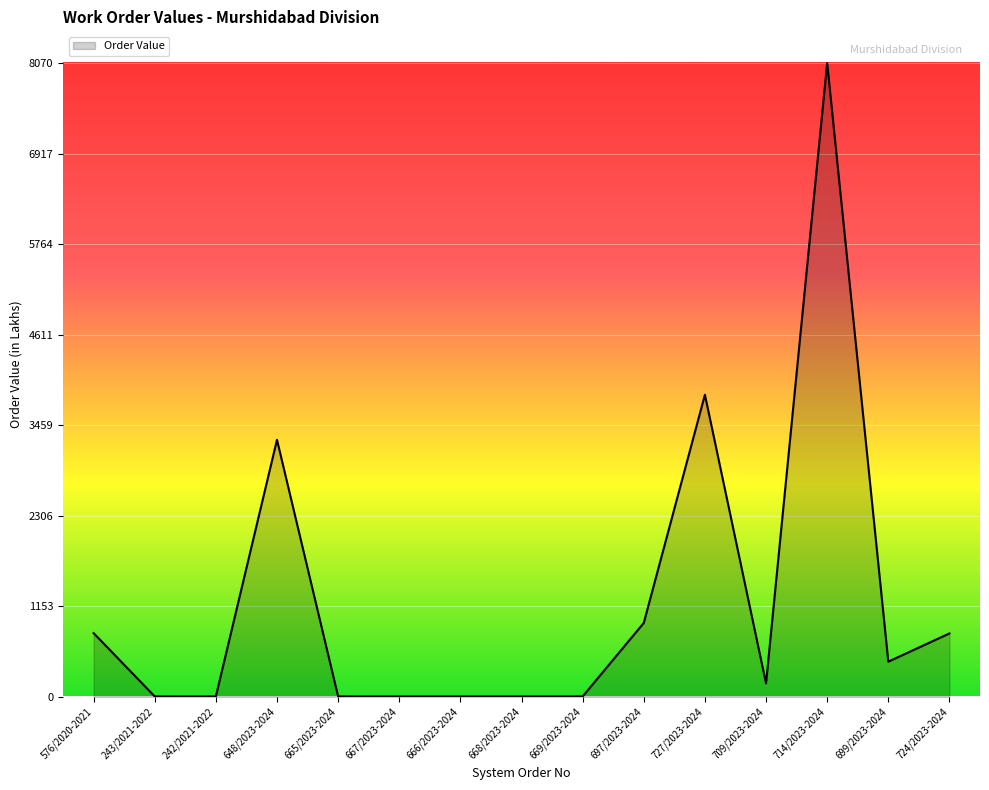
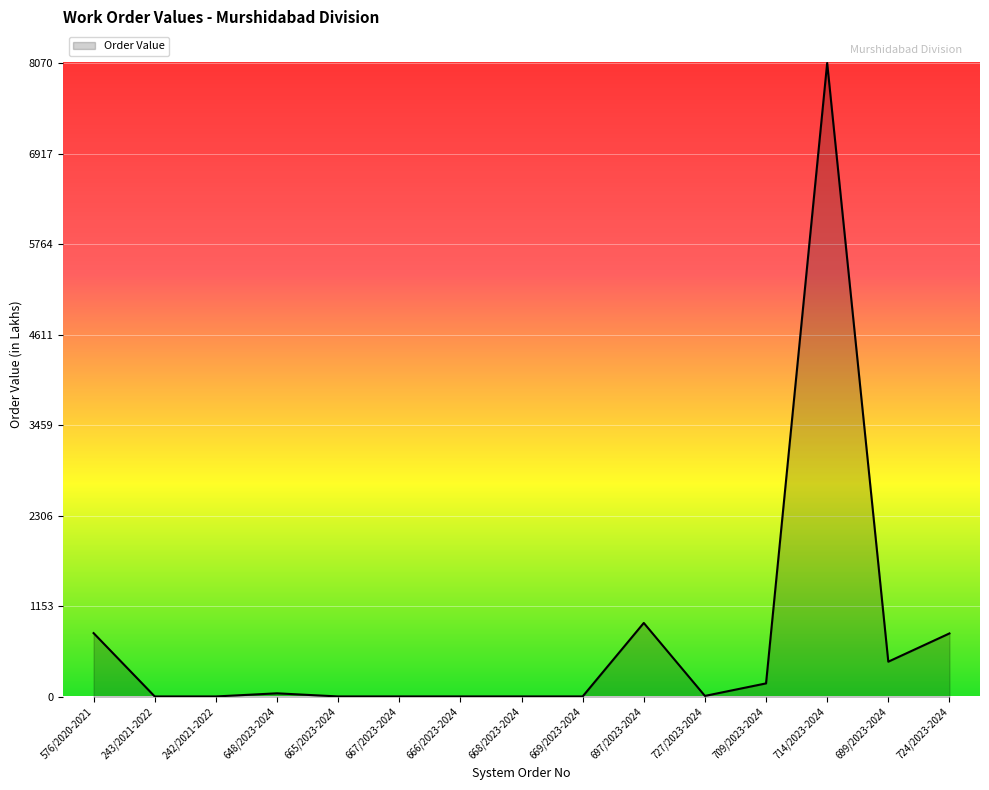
  {
    "576/2020-2021": 800,
    "243/2021-2022": 0,
    "242/2021-2022": 0,
-   "648/2023-2024": 3300,
+   "648/2023-2024": 0,
    "665/2023-2024": 0,
    "667/2023-2024": 0,
    "666/2023-2024": 0,
    "668/2023-2024": 0,
    "669/2023-2024": 0,
    "697/2023-2024": 900,
-   "727/2023-2024": 3800,
+   "727/2023-2024": 0,
    "709/2023-2024": 200,
    "714/2023-2024": 8100,
    "699/2023-2024": 400,
    "724/2023-2024": 800
  }
